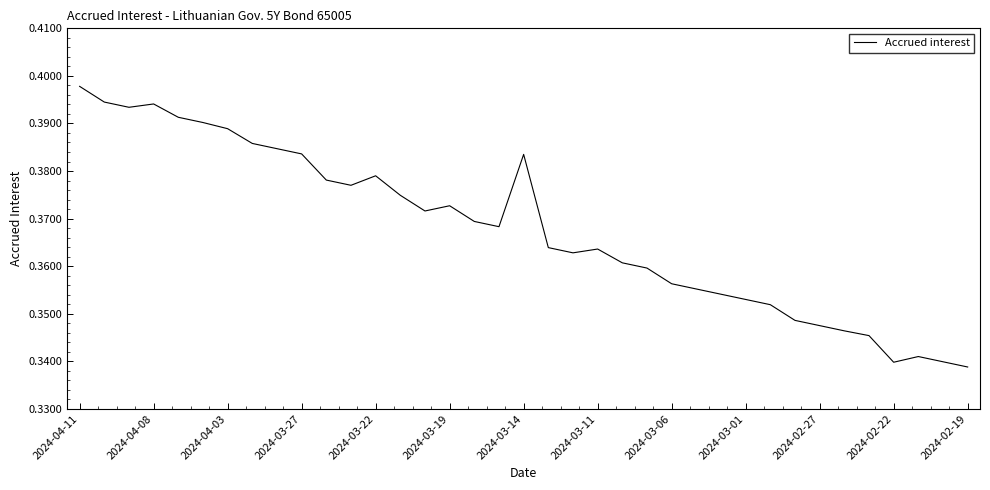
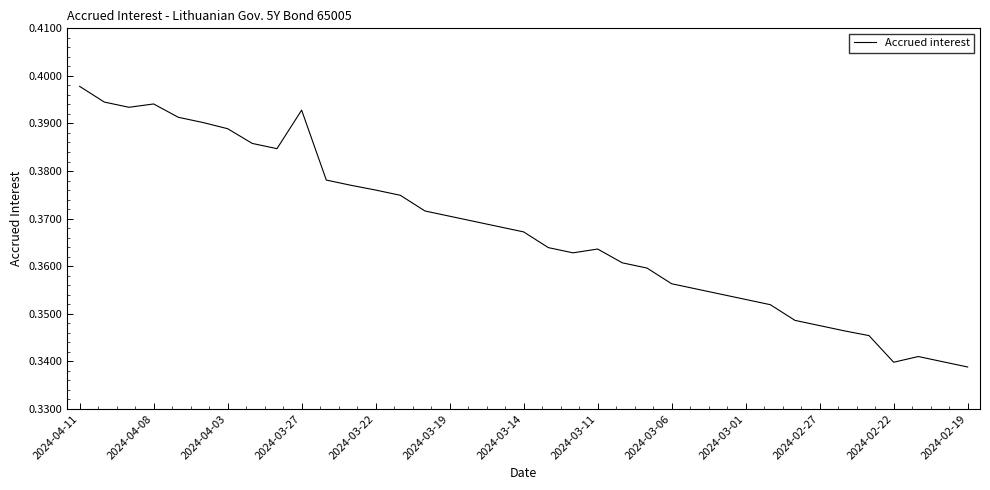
  {
    "2024-04-11": 0.398,
    "2024-04-08": 0.394,
    "2024-04-03": 0.389,
-   "2024-03-27": 0.384,
-   "2024-03-22": 0.379,
-   "2024-03-19": 0.373,
-   "2024-03-14": 0.384,
+   "2024-03-27": 0.393,
+   "2024-03-22": 0.376,
+   "2024-03-19": 0.371,
+   "2024-03-14": 0.367,
    "2024-03-11": 0.364,
    "2024-03-06": 0.356,
    "2024-03-01": 0.353,
    "2024-02-27": 0.348,
    "2024-02-22": 0.340,
    "2024-02-19": 0.339
  }
